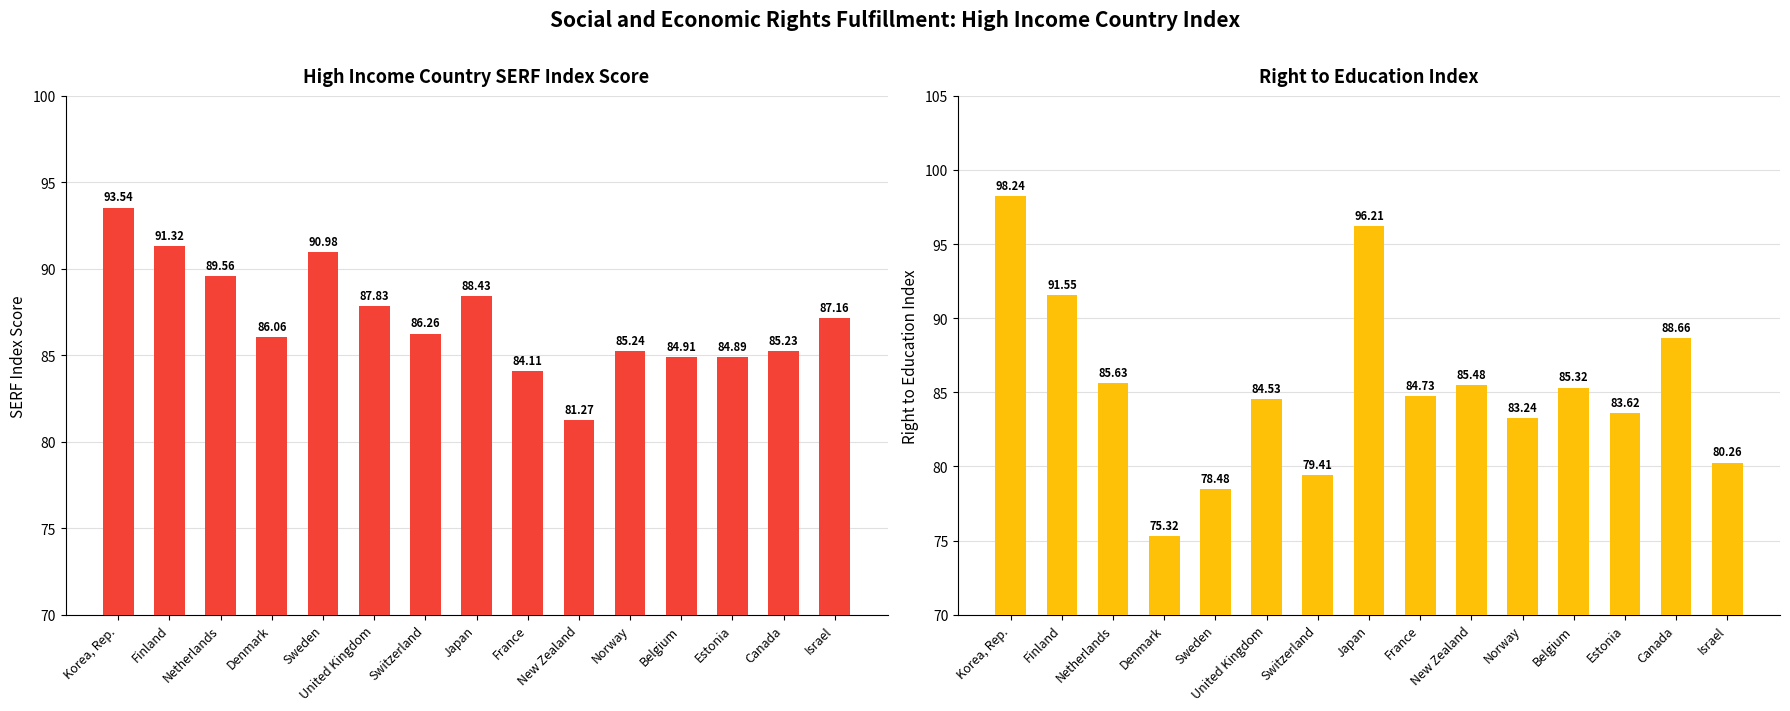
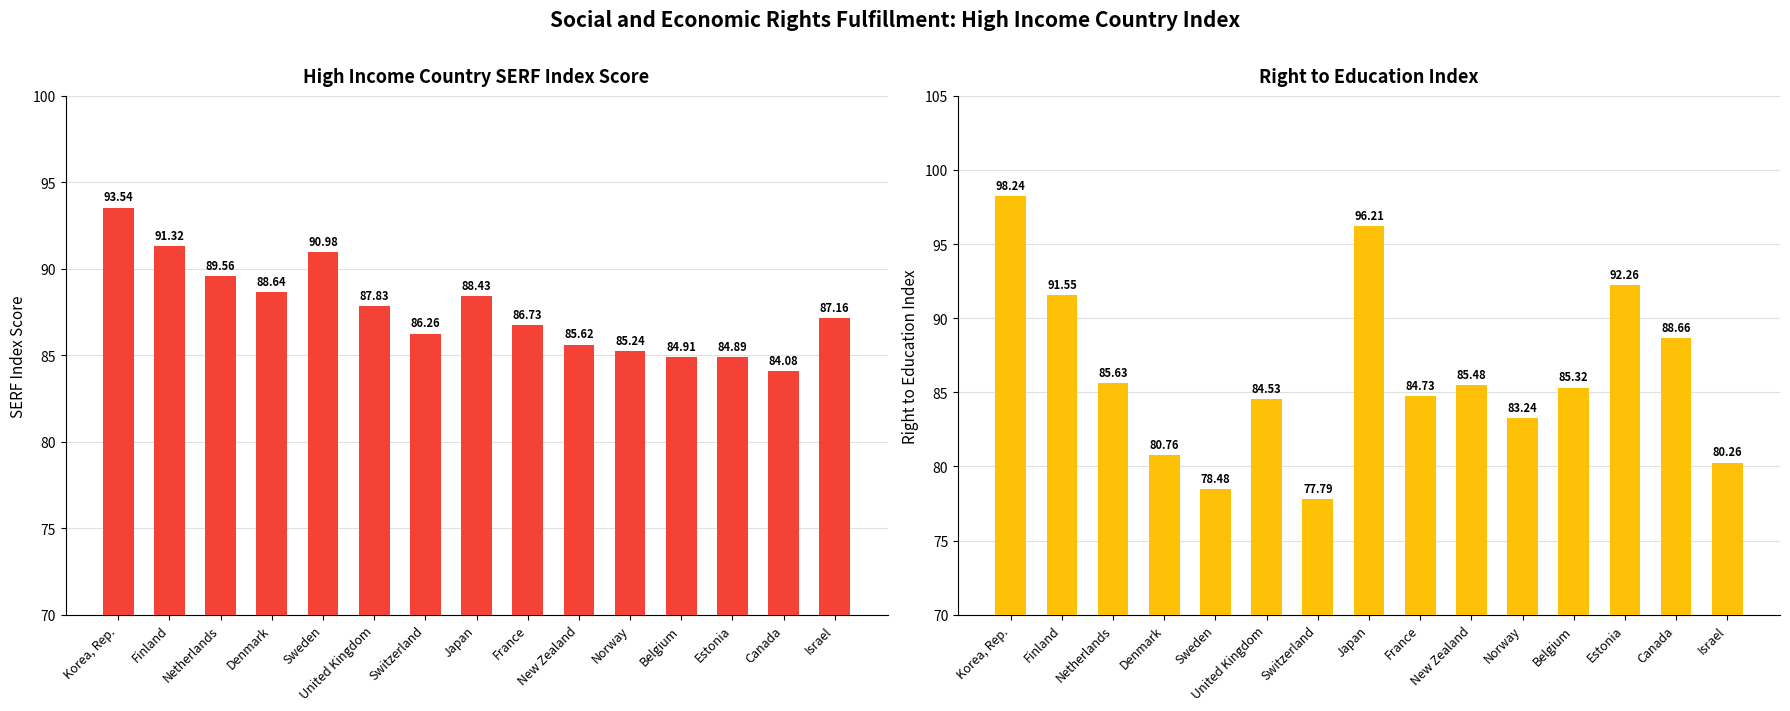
  {
    "High Income Country SERF Index Score": {
      "Korea, Rep.": 93.54,
      "Finland": 91.32,
      "Netherlands": 89.56,
-     "Denmark": 86.06,
+     "Denmark": 88.64,
      "Sweden": 90.98,
      "United Kingdom": 87.83,
      "Switzerland": 86.26,
      "Japan": 88.43,
-     "France": 84.11,
-     "New Zealand": 81.27,
+     "France": 86.73,
+     "New Zealand": 85.62,
      "Norway": 85.24,
      "Belgium": 84.91,
      "Estonia": 84.89,
-     "Canada": 85.23,
+     "Canada": 84.08,
      "Israel": 87.16
    },
    "Right to Education Index": {
      "Korea, Rep.": 98.24,
      "Finland": 91.55,
      "Netherlands": 85.63,
-     "Denmark": 75.32,
+     "Denmark": 80.76,
      "Sweden": 78.48,
      "United Kingdom": 84.53,
-     "Switzerland": 79.41,
+     "Switzerland": 77.79,
      "Japan": 96.21,
      "France": 84.73,
      "New Zealand": 85.48,
      "Norway": 83.24,
      "Belgium": 85.32,
-     "Estonia": 83.62,
+     "Estonia": 92.26,
      "Canada": 88.66,
      "Israel": 80.26
    }
  }
